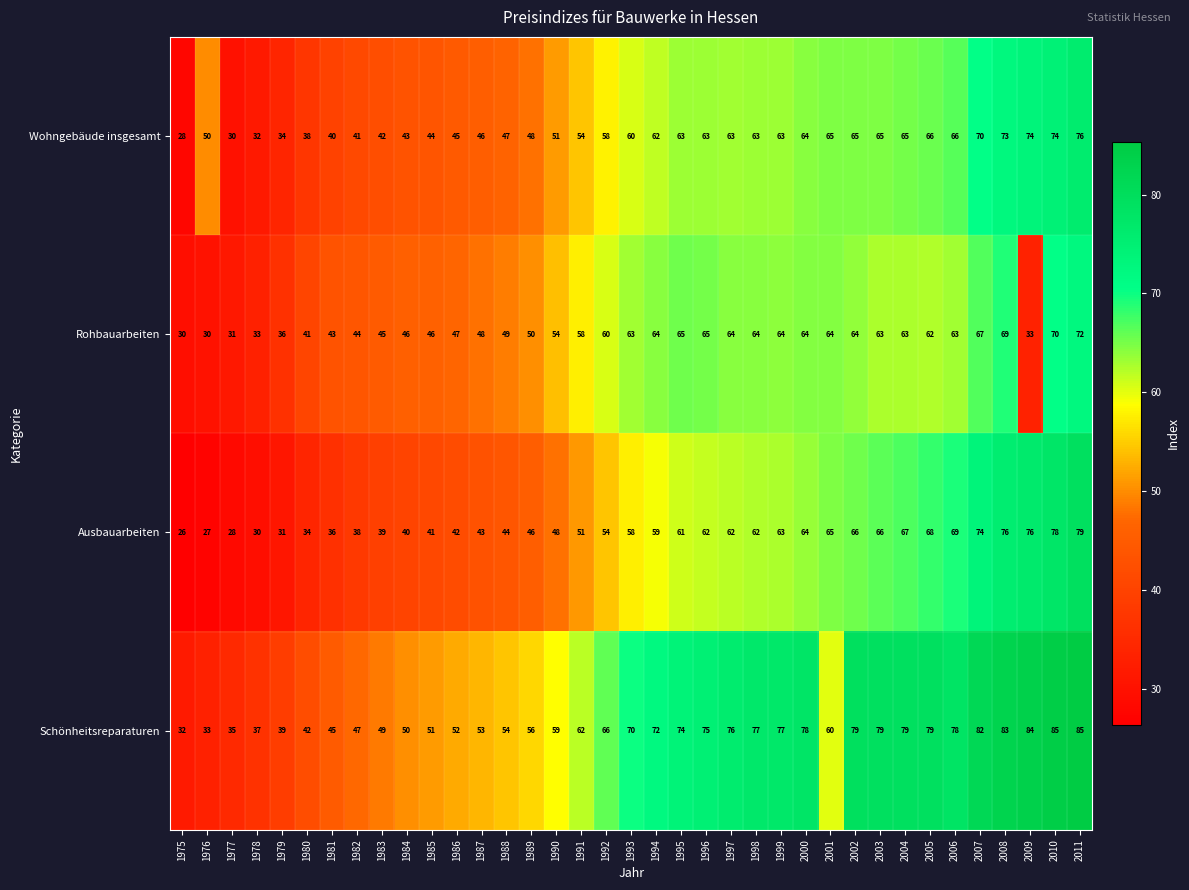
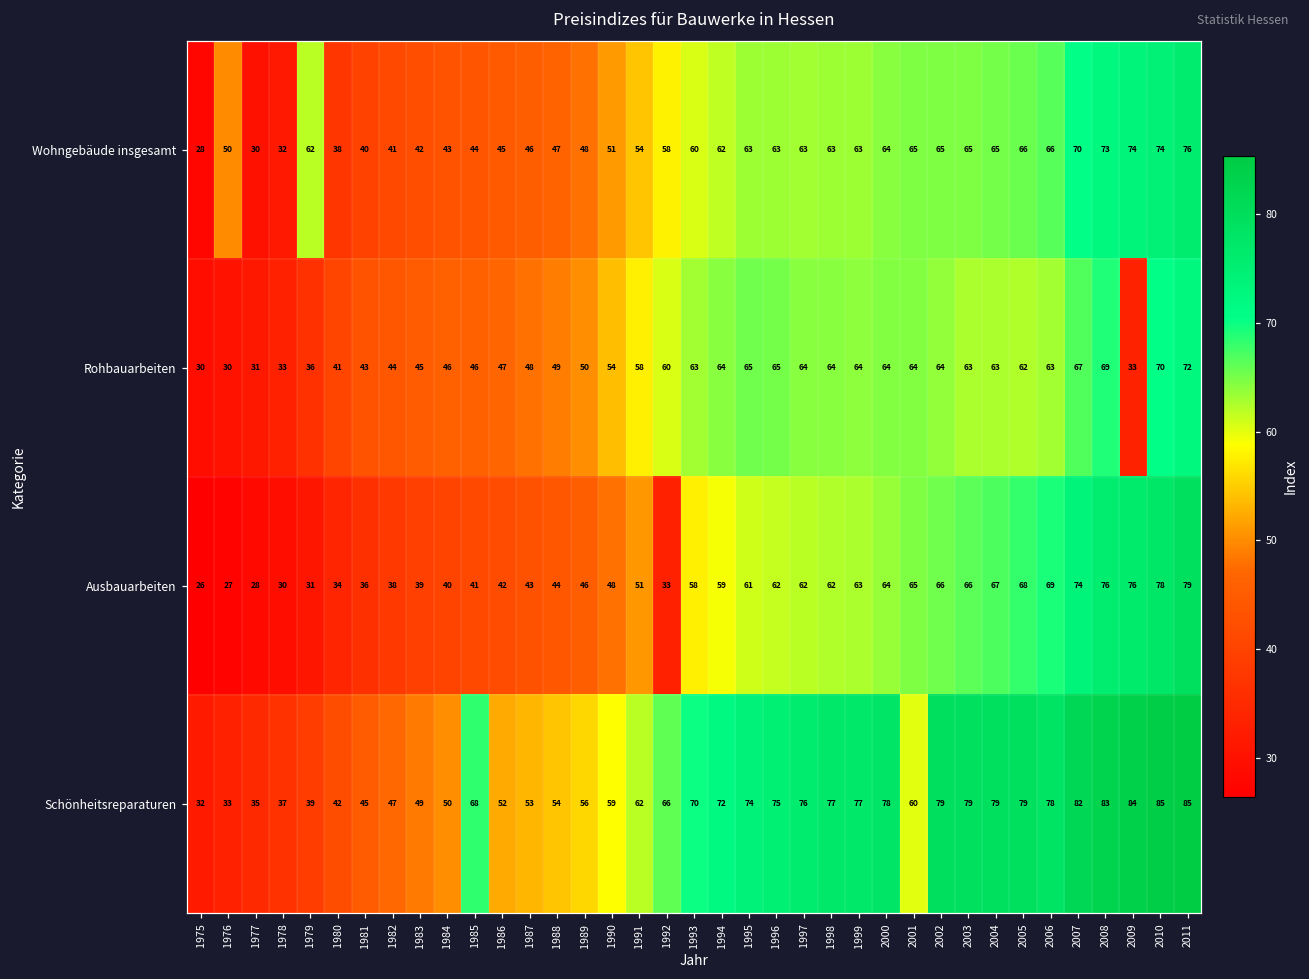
  {
    "Wohngebäude insgesamt": {
      "1975": 28,
      "1976": 50,
      "1977": 30,
      "1978": 32,
-     "1979": 34,
+     "1979": 62,
      "1980": 38,
      "1981": 40,
      "1982": 41,
      "1983": 42,
      "1984": 43,
      "1985": 44,
      "1986": 45,
      "1987": 46,
      "1988": 47,
      "1989": 48,
      "1990": 51,
      "1991": 54,
      "1992": 58,
      "1993": 60,
      "1994": 62,
      "1995": 63,
      "1996": 63,
      "1997": 63,
      "1998": 63,
      "1999": 63,
      "2000": 64,
      "2001": 65,
      "2002": 65,
      "2003": 65,
      "2004": 65,
      "2005": 66,
      "2006": 66,
      "2007": 70,
      "2008": 73,
      "2009": 74,
      "2010": 74,
      "2011": 76
    },
    "Rohbauarbeiten": {
      "1975": 30,
      "1976": 30,
      "1977": 31,
      "1978": 33,
      "1979": 36,
      "1980": 41,
      "1981": 43,
      "1982": 44,
      "1983": 45,
      "1984": 46,
      "1985": 46,
      "1986": 47,
      "1987": 48,
      "1988": 49,
      "1989": 50,
      "1990": 54,
      "1991": 58,
      "1992": 60,
      "1993": 63,
      "1994": 64,
      "1995": 65,
      "1996": 65,
      "1997": 64,
      "1998": 64,
      "1999": 64,
      "2000": 64,
      "2001": 64,
      "2002": 64,
      "2003": 63,
      "2004": 63,
      "2005": 62,
      "2006": 63,
      "2007": 67,
      "2008": 69,
      "2009": 33,
      "2010": 70,
      "2011": 72
    },
    "Ausbauarbeiten": {
      "1975": 26,
      "1976": 27,
      "1977": 28,
      "1978": 30,
      "1979": 31,
      "1980": 34,
      "1981": 36,
      "1982": 38,
      "1983": 39,
      "1984": 40,
      "1985": 41,
      "1986": 42,
      "1987": 43,
      "1988": 44,
      "1989": 46,
      "1990": 48,
      "1991": 51,
-     "1992": 54,
+     "1992": 33,
      "1993": 58,
      "1994": 59,
      "1995": 61,
      "1996": 62,
      "1997": 62,
      "1998": 62,
      "1999": 63,
      "2000": 64,
      "2001": 65,
      "2002": 66,
      "2003": 66,
      "2004": 67,
      "2005": 68,
      "2006": 69,
      "2007": 74,
      "2008": 76,
      "2009": 76,
      "2010": 78,
      "2011": 79
    },
    "Schönheitsreparaturen": {
      "1975": 32,
      "1976": 33,
      "1977": 35,
      "1978": 37,
      "1979": 39,
      "1980": 42,
      "1981": 45,
      "1982": 47,
      "1983": 49,
      "1984": 50,
-     "1985": 51,
+     "1985": 68,
      "1986": 52,
      "1987": 53,
      "1988": 54,
      "1989": 56,
      "1990": 59,
      "1991": 62,
      "1992": 66,
      "1993": 70,
      "1994": 72,
      "1995": 74,
      "1996": 75,
      "1997": 76,
      "1998": 77,
      "1999": 77,
      "2000": 78,
      "2001": 60,
      "2002": 79,
      "2003": 79,
      "2004": 79,
      "2005": 79,
      "2006": 78,
      "2007": 82,
      "2008": 83,
      "2009": 84,
      "2010": 85,
      "2011": 85
    }
  }
